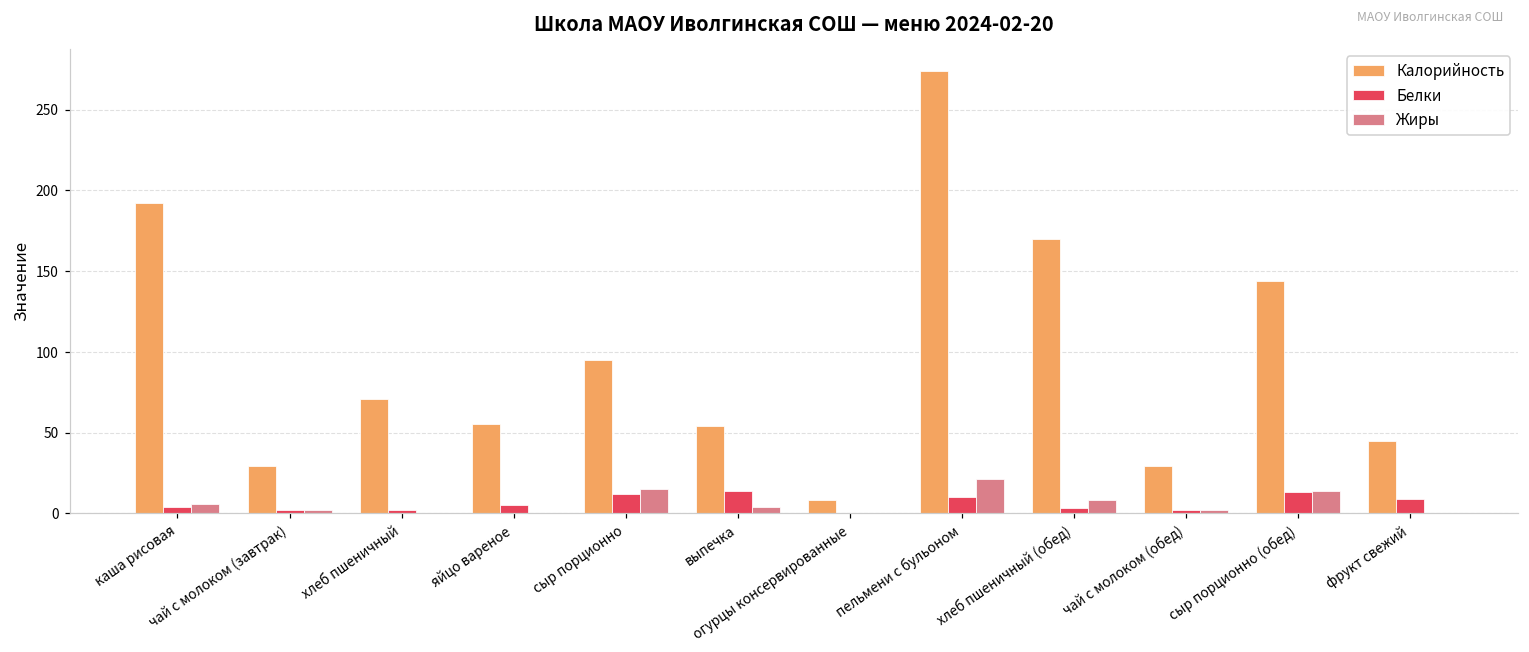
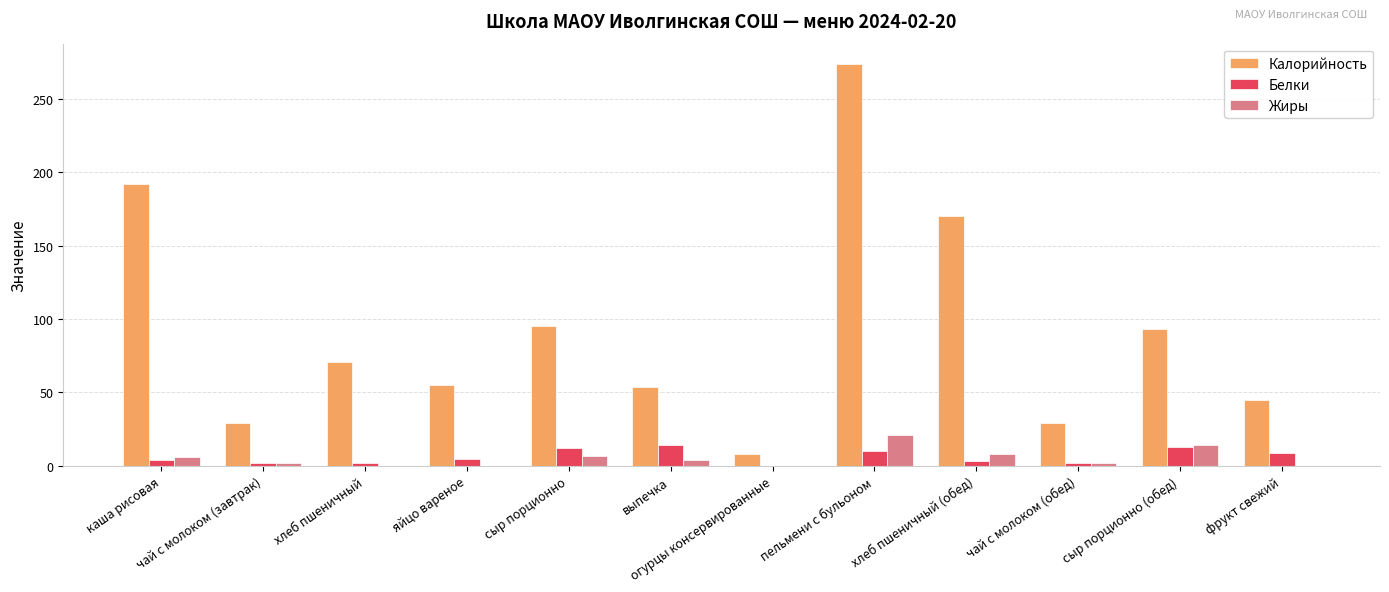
  {
    "Калорийность": {
      "каша рисовая": 192,
      "чай с молоком (завтрак)": 29,
      "хлеб пшеничный": 71,
      "яйцо вареное": 55,
      "сыр порционно": 95,
      "выпечка": 54,
      "огурцы консервированные": 8,
      "пельмени с бульоном": 274,
      "хлеб пшеничный (обед)": 170,
      "чай с молоком (обед)": 29,
-     "сыр порционно (обед)": 144,
+     "сыр порционно (обед)": 93,
      "фрукт свежий": 45
    },
    "Белки": {
      "каша рисовая": 4,
      "чай с молоком (завтрак)": 2,
      "хлеб пшеничный": 2,
      "яйцо вареное": 5,
      "сыр порционно": 12,
      "выпечка": 14,
      "огурцы консервированные": 0,
      "пельмени с бульоном": 10,
      "хлеб пшеничный (обед)": 3,
      "чай с молоком (обед)": 2,
      "сыр порционно (обед)": 13,
      "фрукт свежий": 9
    },
    "Жиры": {
      "каша рисовая": 6,
      "чай с молоком (завтрак)": 2,
      "хлеб пшеничный": 0,
      "яйцо вареное": 0,
-     "сыр порционно": 15,
+     "сыр порционно": 7,
      "выпечка": 4,
      "огурцы консервированные": 0,
      "пельмени с бульоном": 21,
      "хлеб пшеничный (обед)": 8,
      "чай с молоком (обед)": 2,
      "сыр порционно (обед)": 14,
      "фрукт свежий": 0
    }
  }
